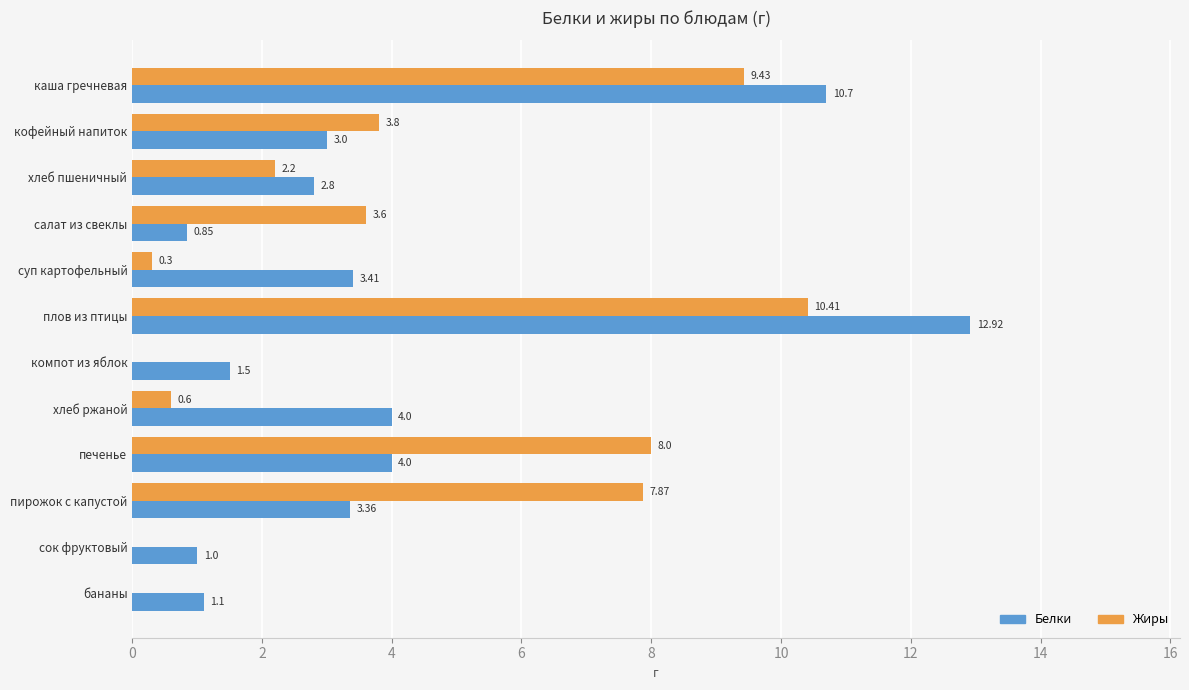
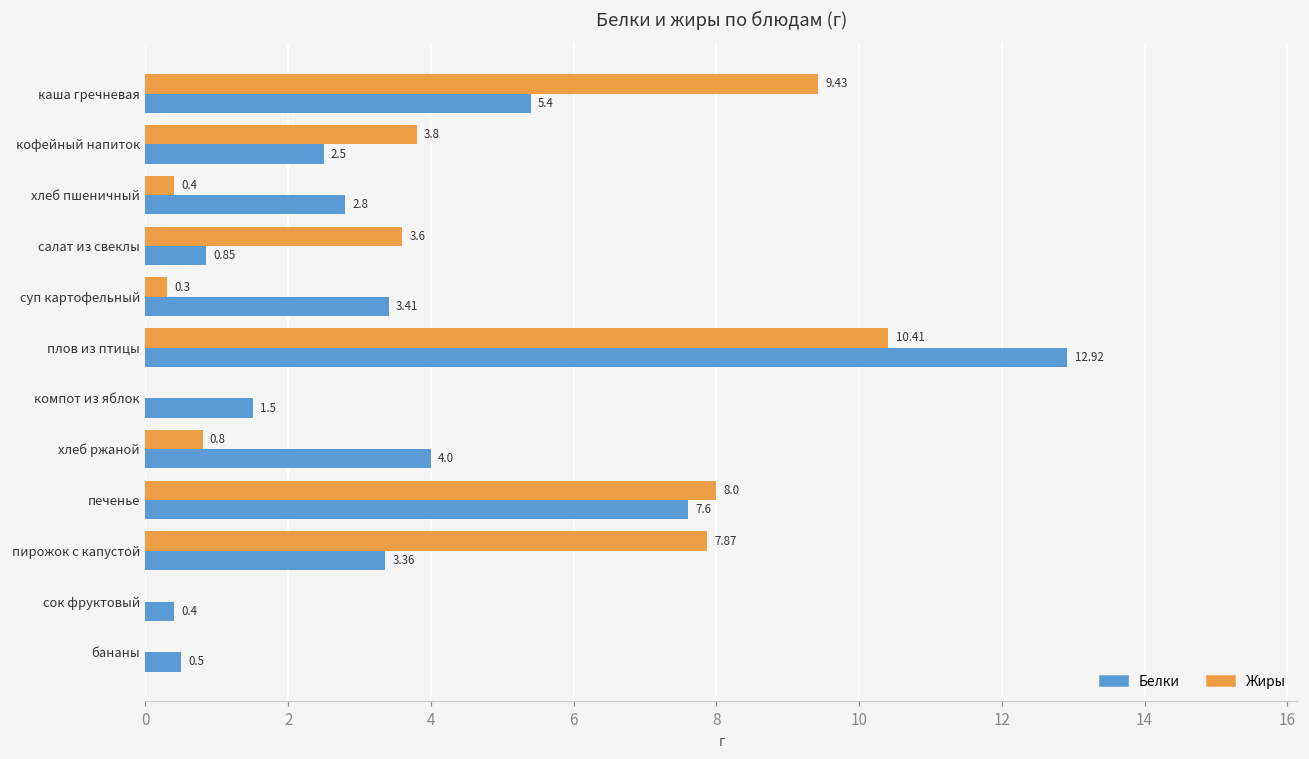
  {
    "Белки": {
-     "каша гречневая": 10.7,
-     "кофейный напиток": 3.0,
+     "каша гречневая": 5.4,
+     "кофейный напиток": 2.5,
      "хлеб пшеничный": 2.8,
      "салат из свеклы": 0.85,
      "суп картофельный": 3.41,
      "плов из птицы": 12.92,
      "компот из яблок": 1.5,
      "хлеб ржаной": 4.0,
-     "печенье": 4.0,
+     "печенье": 7.6,
      "пирожок с капустой": 3.36,
-     "сок фруктовый": 1.0,
-     "бананы": 1.1
+     "сок фруктовый": 0.4,
+     "бананы": 0.5
    },
    "Жиры": {
      "каша гречневая": 9.43,
      "кофейный напиток": 3.8,
-     "хлеб пшеничный": 2.2,
+     "хлеб пшеничный": 0.4,
      "салат из свеклы": 3.6,
      "суп картофельный": 0.3,
      "плов из птицы": 10.41,
-     "хлеб ржаной": 0.6,
+     "хлеб ржаной": 0.8,
      "печенье": 8.0,
      "пирожок с капустой": 7.87
    }
  }
